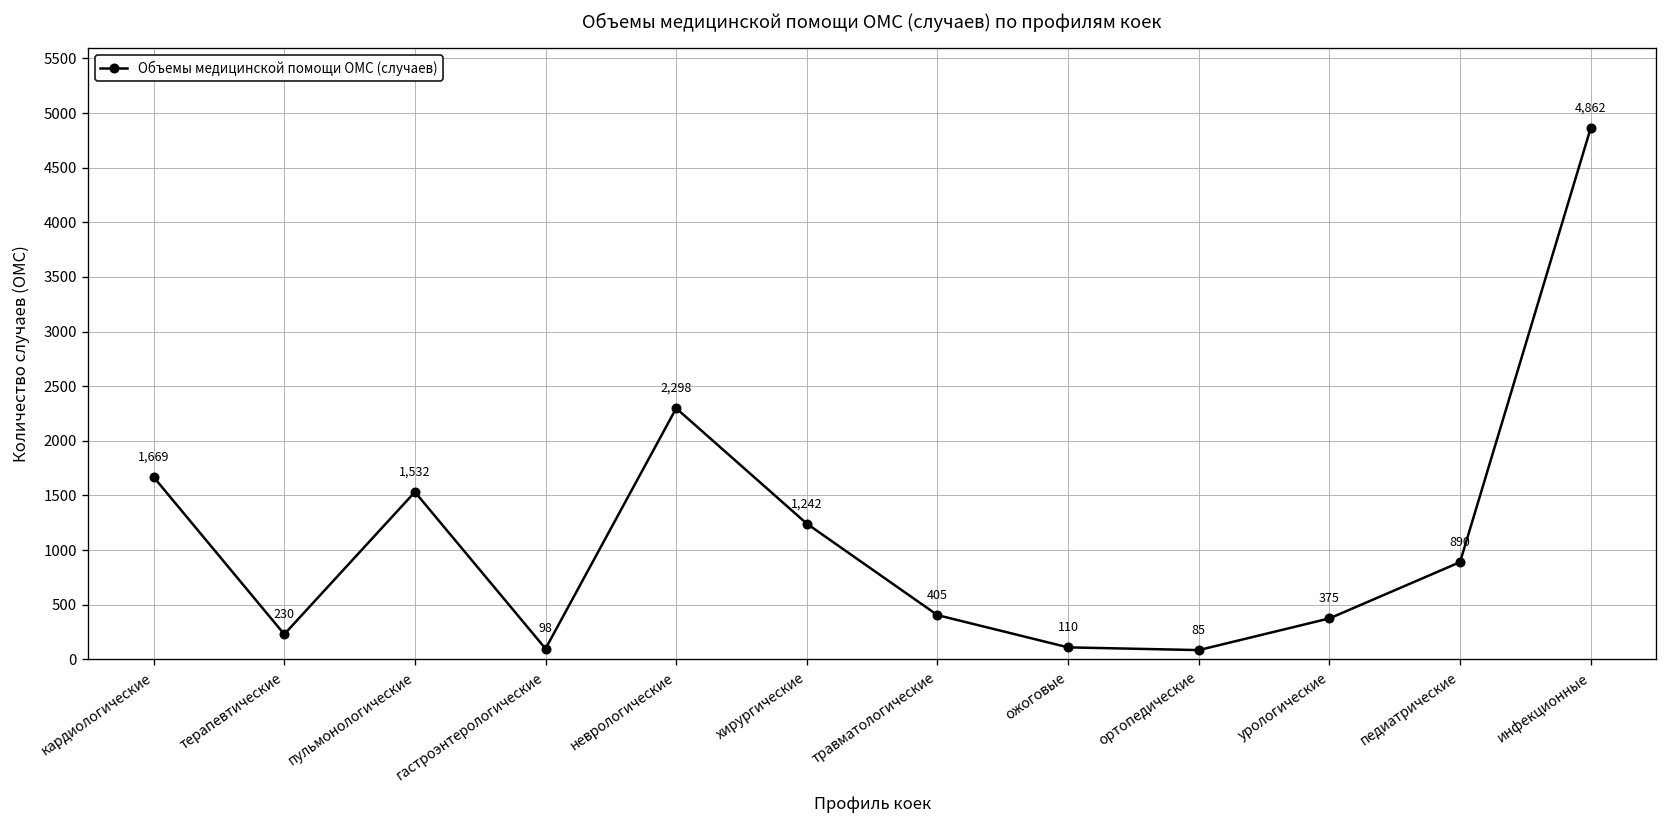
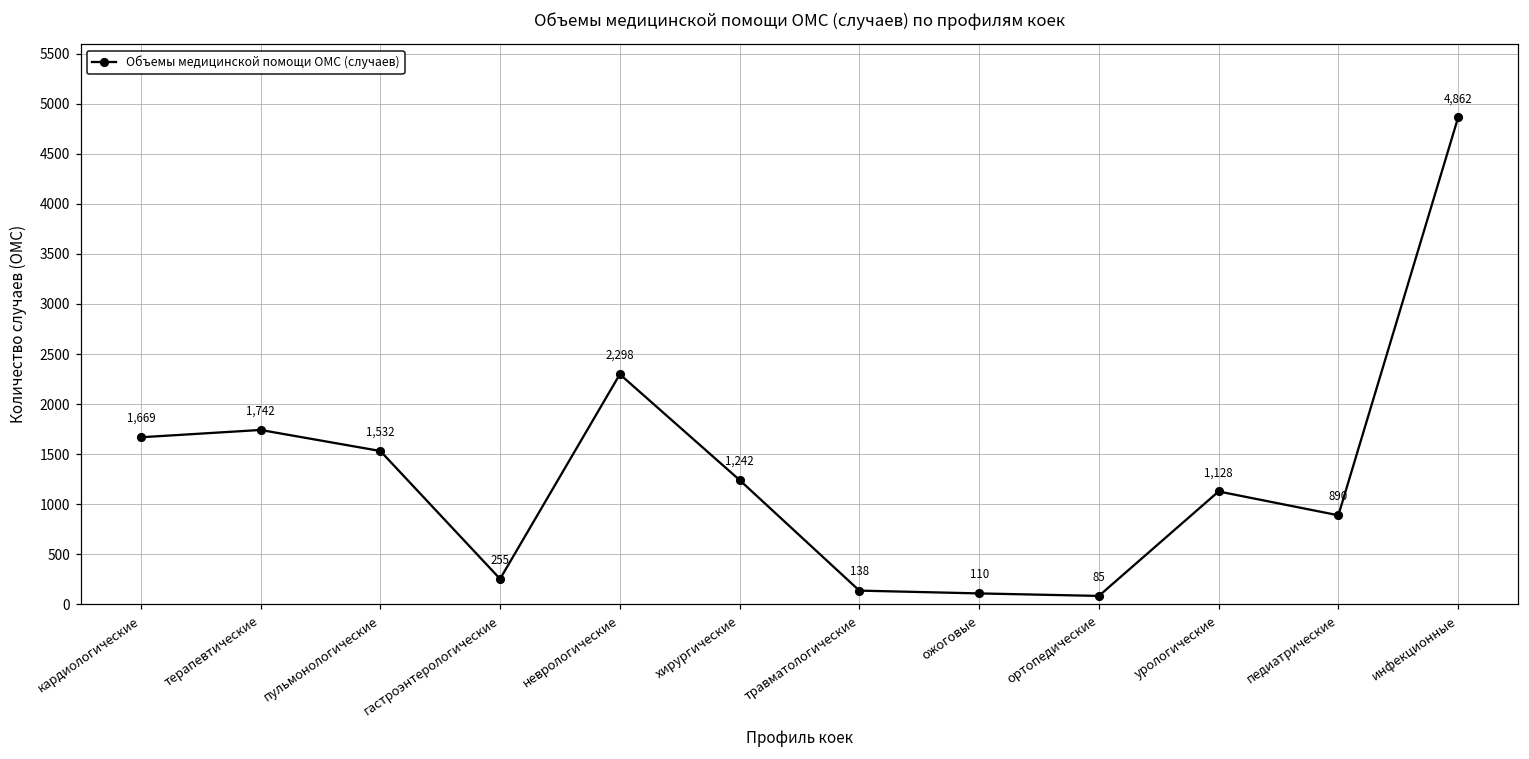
  {
    "кардиологические": "1,669",
-   "терапевтические": "230",
+   "терапевтические": "1,742",
    "пульмонологические": "1,532",
-   "гастроэнтерологические": "98",
+   "гастроэнтерологические": "255",
    "неврологические": "2,298",
    "хирургические": "1,242",
-   "травматологические": "405",
+   "травматологические": "138",
    "ожоговые": "110",
    "ортопедические": "85",
-   "урологические": "375",
+   "урологические": "1,128",
    "педиатрические": "890",
    "инфекционные": "4,862"
  }
